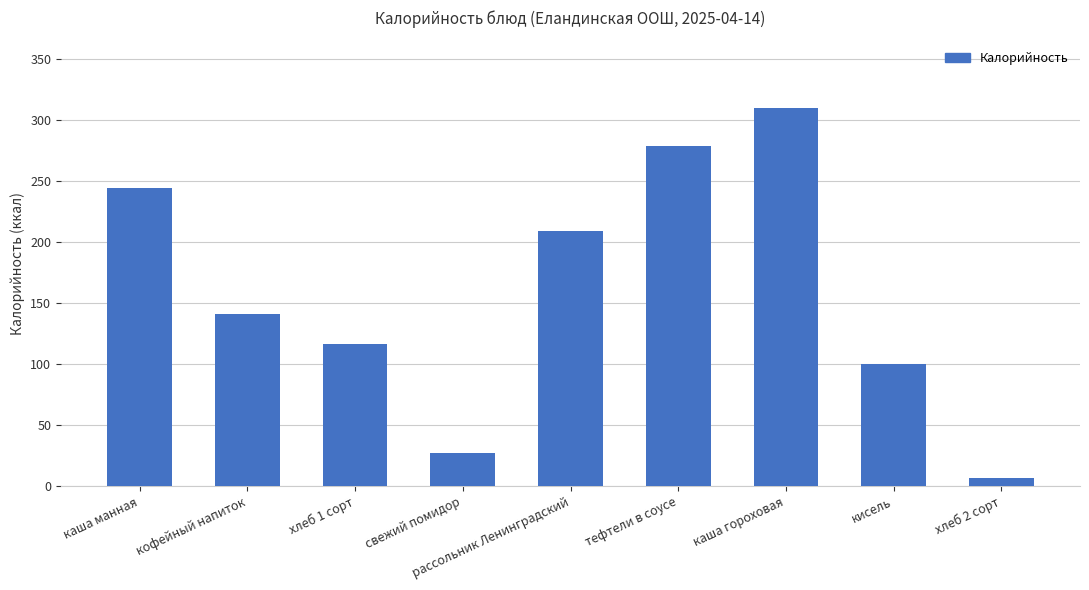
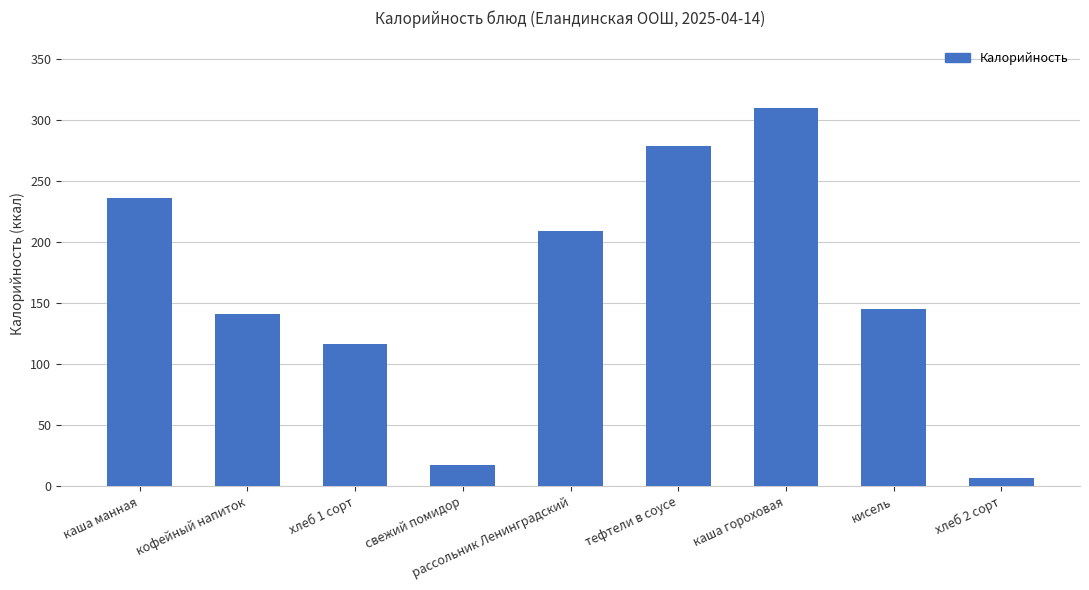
  {
-   "каша манная": 244,
+   "каша манная": 235,
    "кофейный напиток": 141,
    "хлеб 1 сорт": 116,
-   "свежий помидор": 27,
+   "свежий помидор": 17,
    "рассольник Ленинградский": 209,
    "тефтели в соусе": 279,
    "каша гороховая": 309,
-   "кисель": 100,
+   "кисель": 145,
    "хлеб 2 сорт": 7
  }
